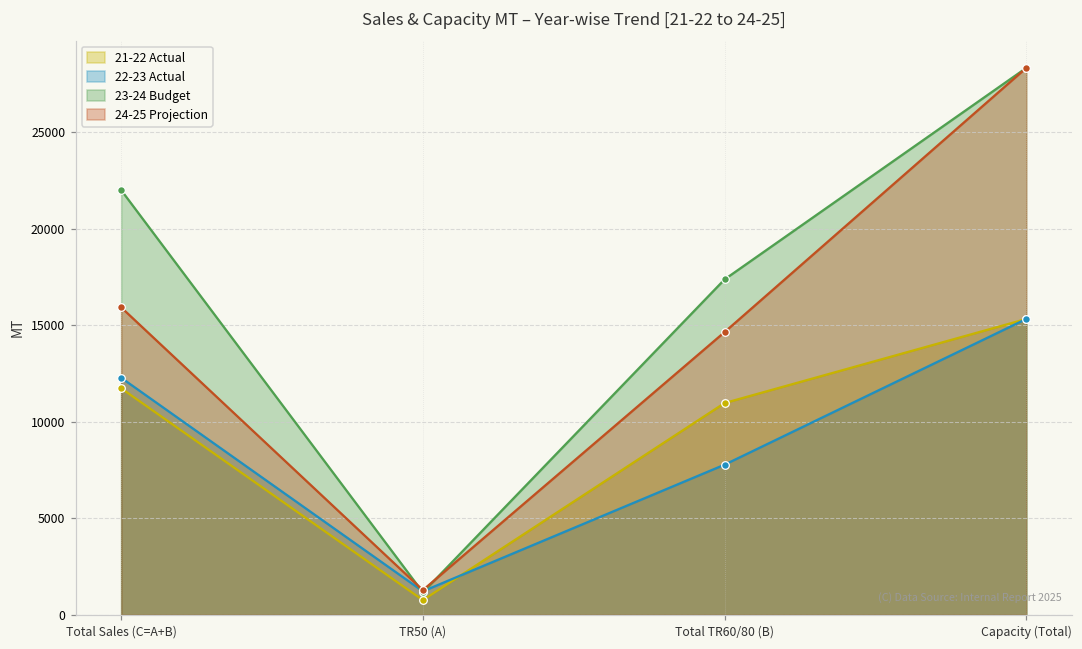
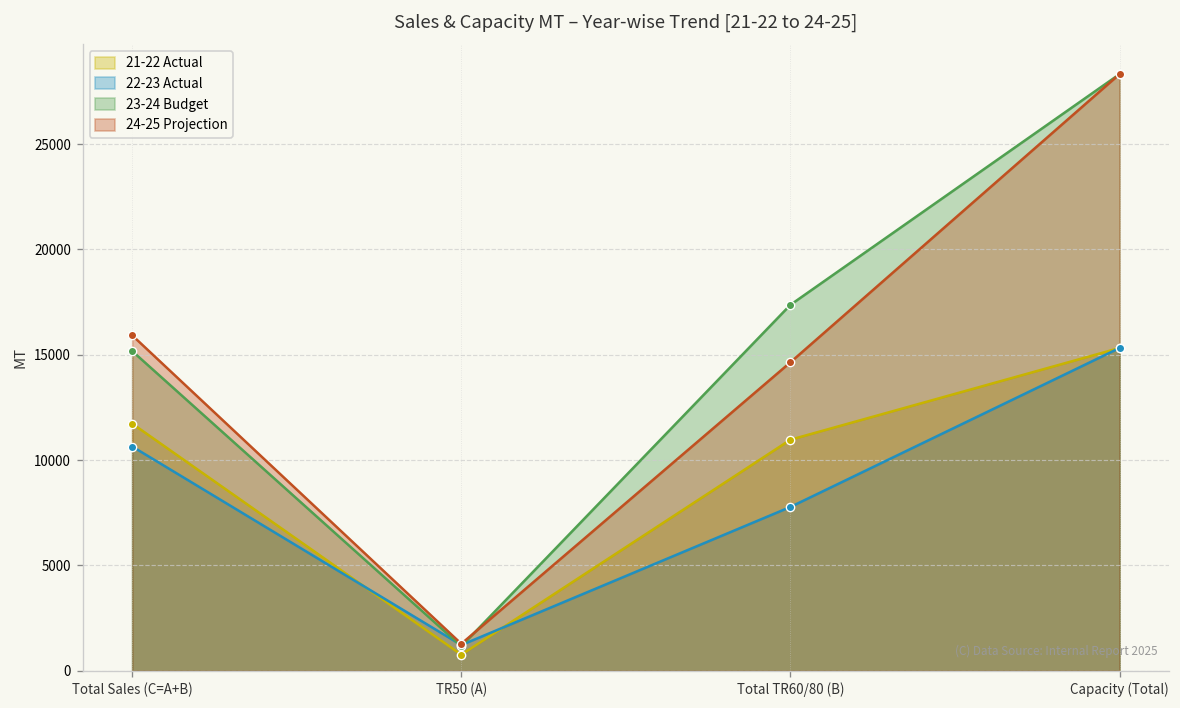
  {
    "22-23 Actual": {
-     "Total Sales (C=A+B)": 12300,
+     "Total Sales (C=A+B)": 10600,
      "Total TR60/80 (B)": 7800
    },
    "23-24 Budget": {
-     "Total Sales (C=A+B)": 22000,
+     "Total Sales (C=A+B)": 15200,
      "Total TR60/80 (B)": 17400
    }
  }
